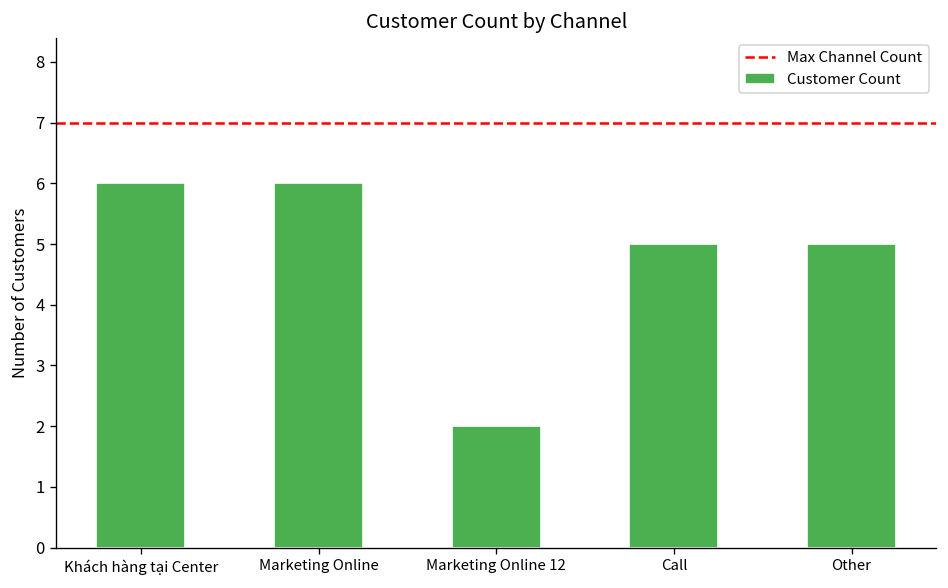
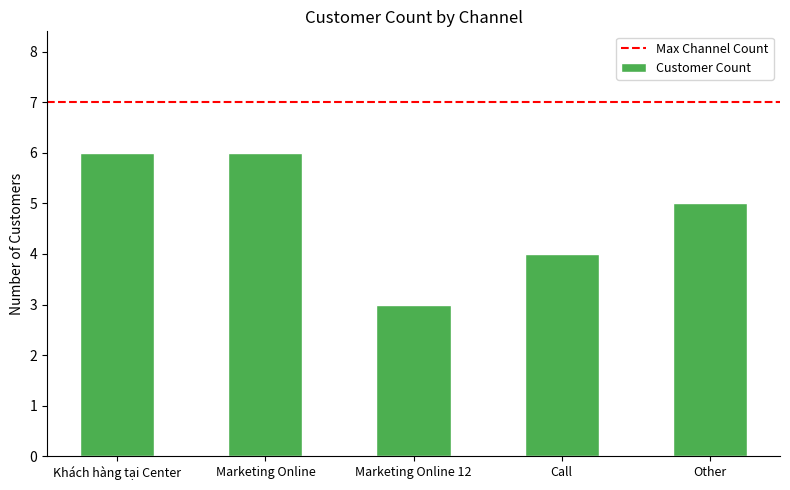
  {
    "Khách hàng tại Center": 6,
    "Marketing Online": 6,
-   "Marketing Online 12": 2,
-   "Call": 5,
+   "Marketing Online 12": 3,
+   "Call": 4,
    "Other": 5
  }
